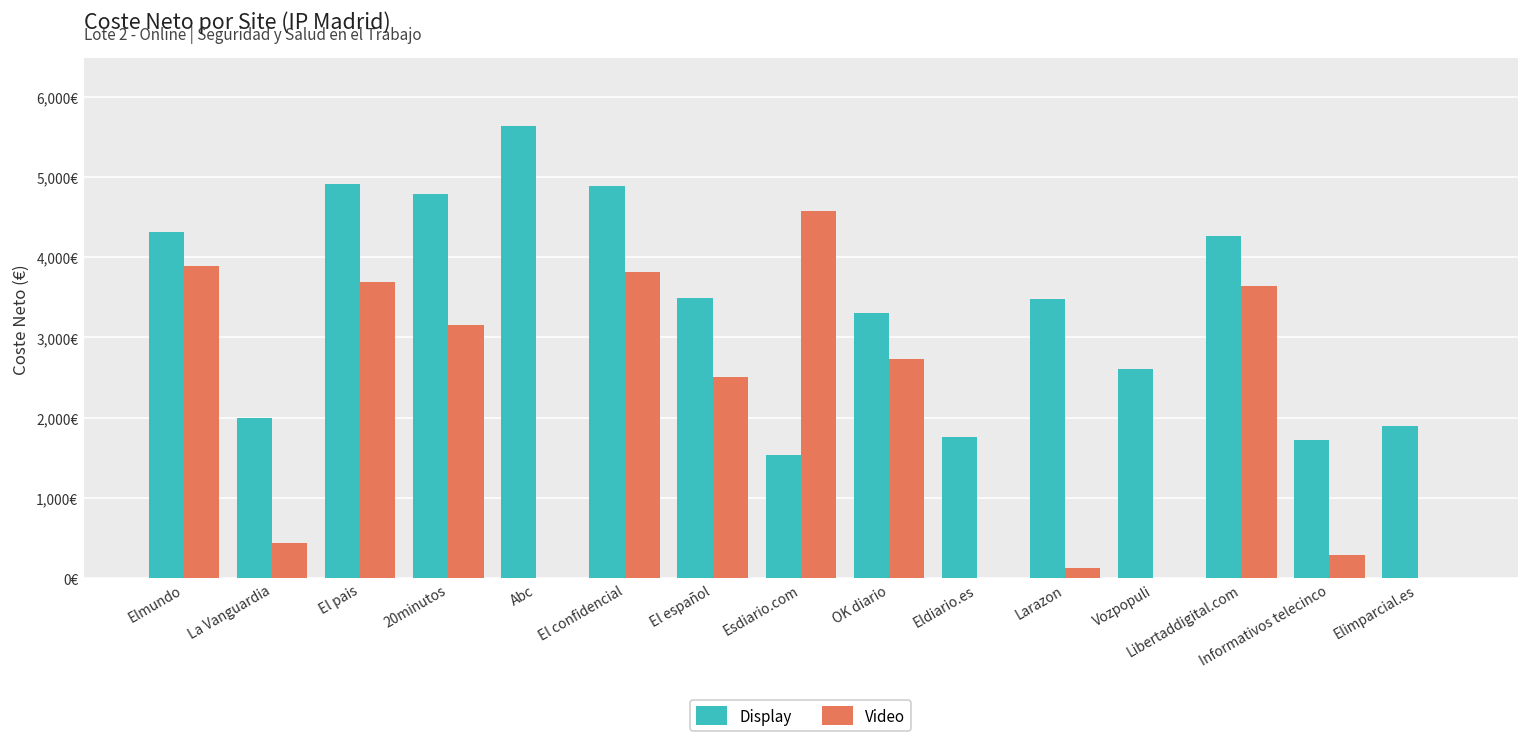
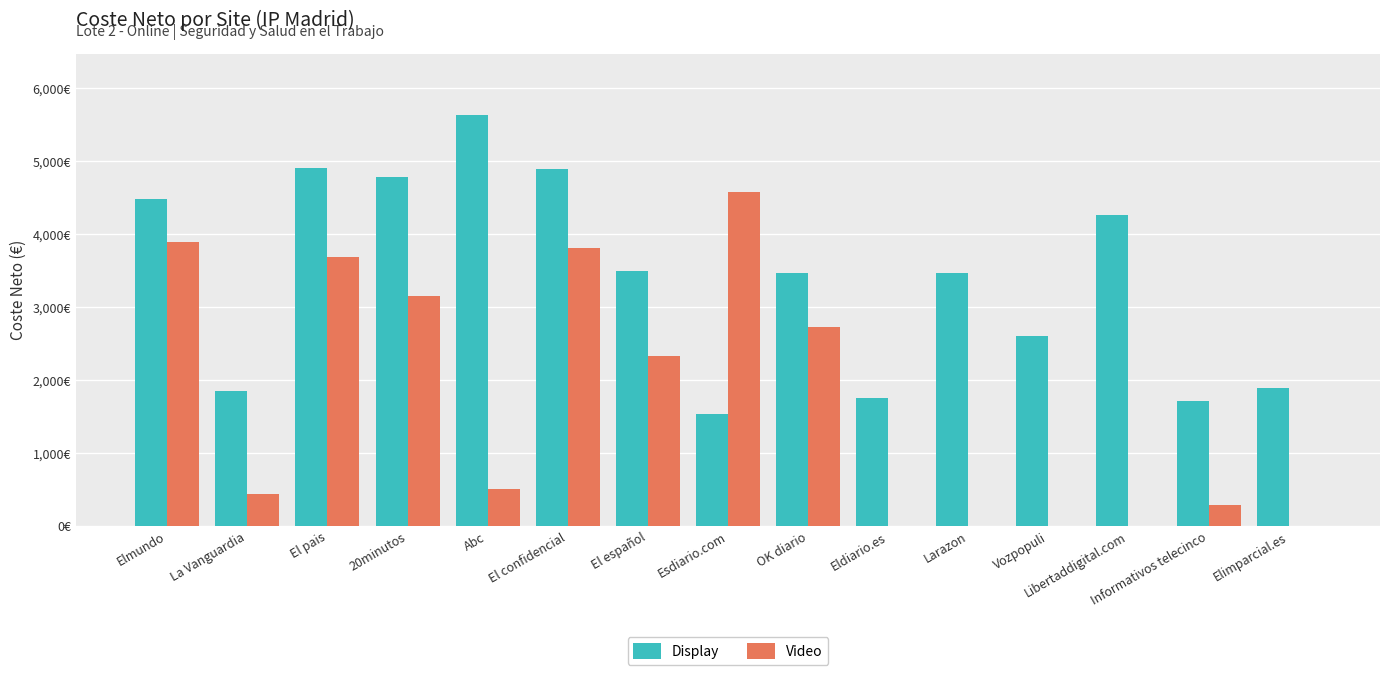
  {
    "Display": {
-     "Elmundo": "4,300€",
-     "La Vanguardia": "2,000€",
+     "Elmundo": "4,500€",
+     "La Vanguardia": "1,900€",
      "El pais": "4,900€",
      "20minutos": "4,800€",
      "Abc": "5,600€",
      "El confidencial": "4,900€",
      "El español": "3,500€",
      "Esdiario.com": "1,500€",
-     "OK diario": "3,300€",
+     "OK diario": "3,500€",
      "Eldiario.es": "1,800€",
      "Larazon": "3,500€",
      "Vozpopuli": "2,600€",
      "Libertaddigital.com": "4,300€",
      "Informativos telecinco": "1,700€",
      "Elimparcial.es": "1,900€"
    },
    "Video": {
      "Elmundo": "3,900€",
      "La Vanguardia": "400€",
      "El pais": "3,700€",
      "20minutos": "3,200€",
-     "Abc": "0€",
+     "Abc": "500€",
      "El confidencial": "3,800€",
-     "El español": "2,500€",
+     "El español": "2,300€",
      "Esdiario.com": "4,600€",
      "OK diario": "2,700€",
      "Eldiario.es": "0€",
-     "Larazon": "100€",
+     "Larazon": "0€",
      "Vozpopuli": "0€",
-     "Libertaddigital.com": "3,600€",
+     "Libertaddigital.com": "0€",
      "Informativos telecinco": "300€",
      "Elimparcial.es": "0€"
    }
  }
